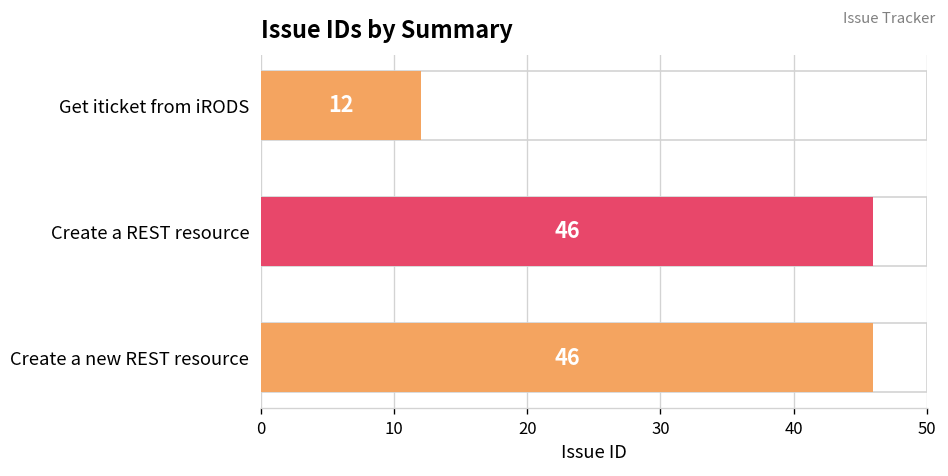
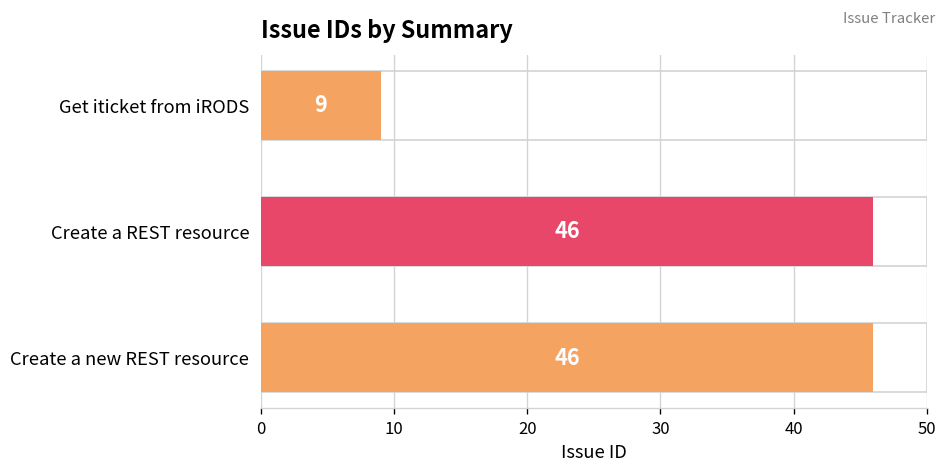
  {
-   "Get iticket from iRODS": 12,
+   "Get iticket from iRODS": 9,
    "Create a REST resource": 46,
    "Create a new REST resource": 46
  }
